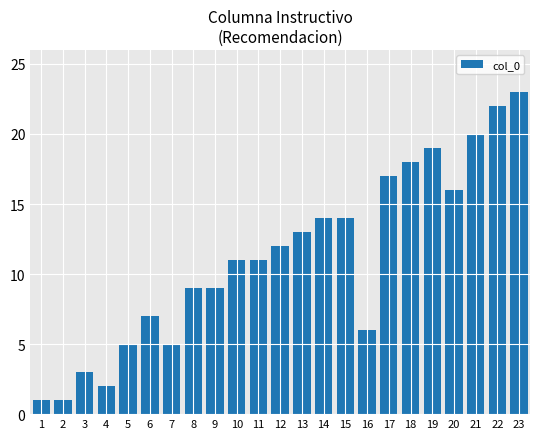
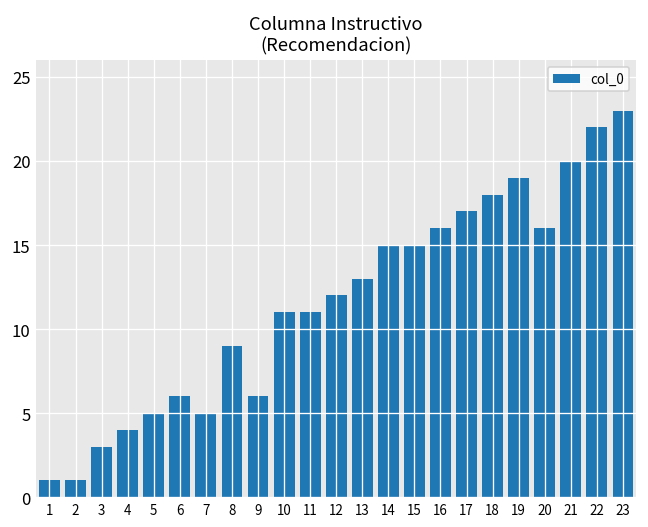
  {
    "1": 1,
    "2": 1,
    "3": 3,
-   "4": 2,
+   "4": 4,
    "5": 5,
-   "6": 7,
+   "6": 6,
    "7": 5,
    "8": 9,
-   "9": 9,
+   "9": 6,
    "10": 11,
    "11": 11,
    "12": 12,
    "13": 13,
-   "14": 14,
-   "15": 14,
-   "16": 6,
+   "14": 15,
+   "15": 15,
+   "16": 16,
    "17": 17,
    "18": 18,
    "19": 19,
    "20": 16,
    "21": 20,
    "22": 22,
    "23": 23
  }
